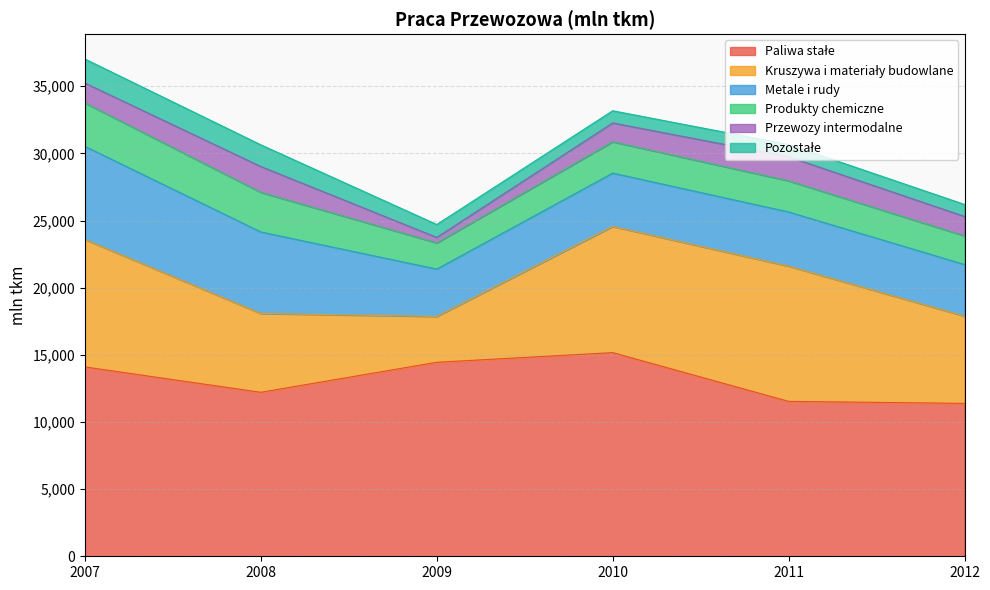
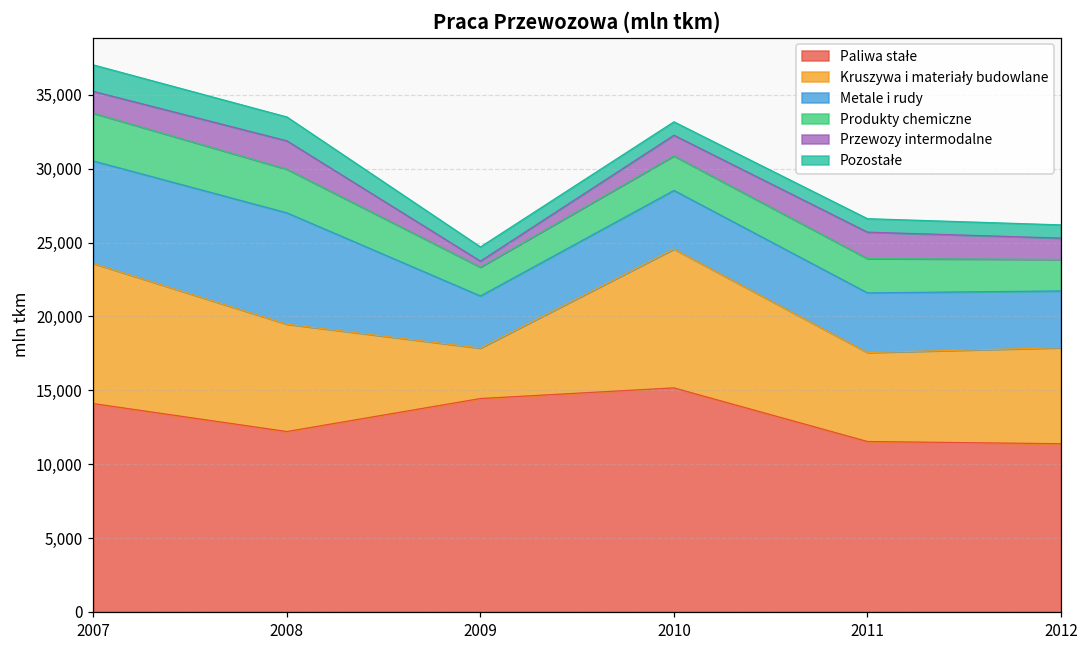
  {
    "Paliwa stałe": {
      "2007": "14,100",
      "2008": "12,200",
      "2009": "14,400",
      "2010": "15,200",
      "2011": "11,500",
      "2012": "11,400"
    },
    "Kruszywa i materiały budowlane": {
      "2007": "9,500",
-     "2008": "5,900",
+     "2008": "7,300",
      "2009": "3,400",
      "2010": "9,400",
-     "2011": "10,100",
+     "2011": "6,000",
      "2012": "6,500"
    },
    "Metale i rudy": {
      "2007": "6,900",
-     "2008": "6,100",
+     "2008": "7,500",
      "2009": "3,500",
      "2010": "4,000",
      "2011": "4,000",
      "2012": "3,800"
    },
    "Przewozy intermodalne": {
      "2007": "1,500",
      "2008": "1,900",
      "2009": "400",
      "2010": "1,400",
      "2012": "1,400"
    }
  }
